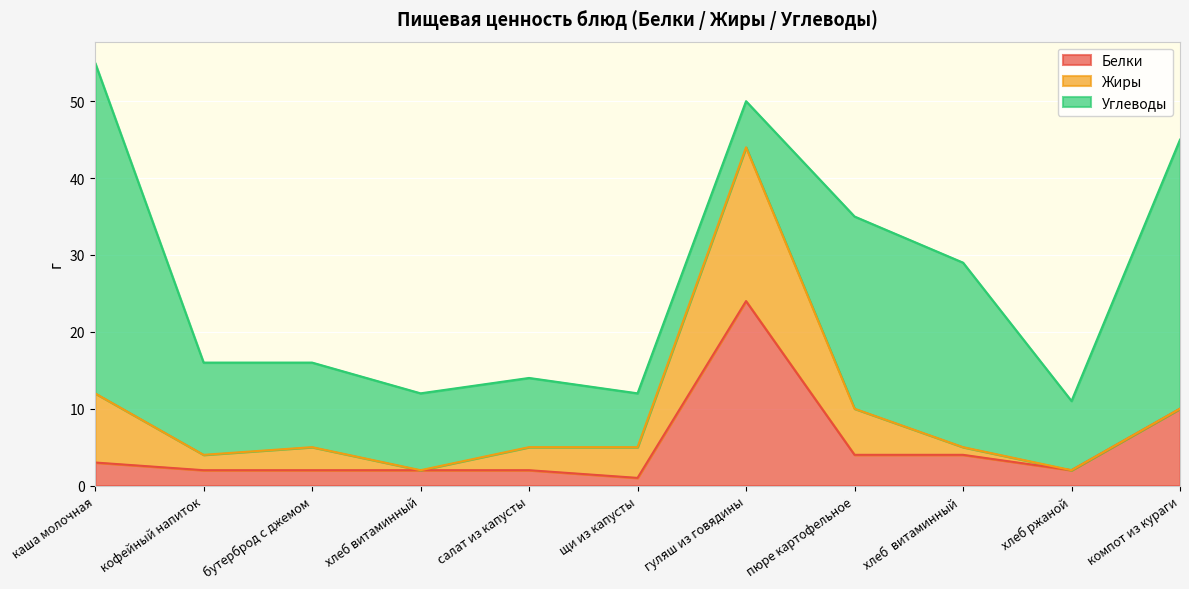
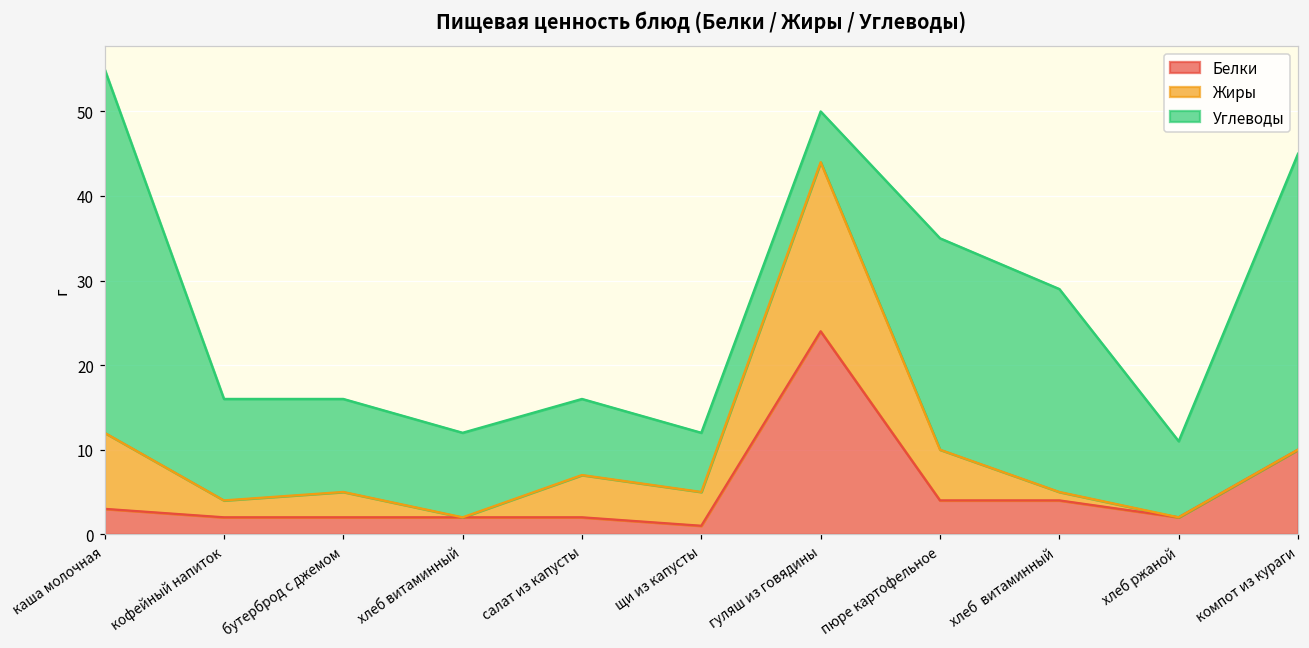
  {
    "Белки": {
      "каша молочная": 3,
      "кофейный напиток": 2,
      "бутерброд с джемом": 2,
      "салат из капусты": 2,
      "щи из капусты": 1,
      "гуляш из говядины": 24,
      "пюре картофельное": 4
    },
    "Жиры": {
      "каша молочная": 9,
      "кофейный напиток": 2,
      "бутерброд с джемом": 3,
-     "салат из капусты": 3,
+     "салат из капусты": 5,
      "щи из капусты": 4,
      "гуляш из говядины": 20,
      "пюре картофельное": 6
    },
    "Углеводы": {
      "каша молочная": 43,
      "кофейный напиток": 12,
      "бутерброд с джемом": 11,
      "салат из капусты": 9,
      "щи из капусты": 7,
      "гуляш из говядины": 6,
      "пюре картофельное": 25,
      "хлеб ржаной": 9,
      "компот из кураги": 35
    }
  }
